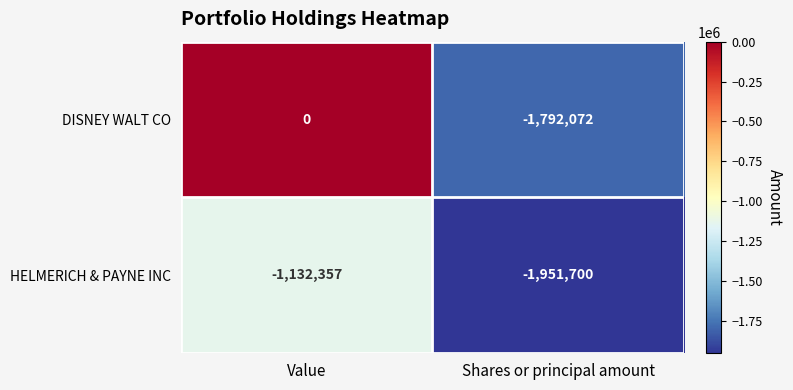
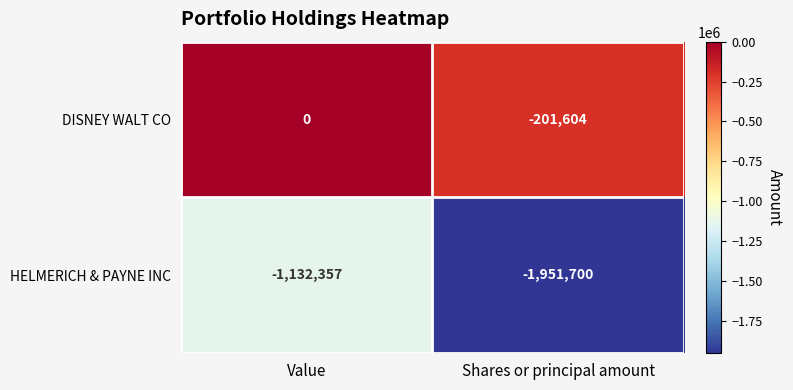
  {
    "DISNEY WALT CO": {
      "Value": "0",
-     "Shares or principal amount": "-1,792,072"
+     "Shares or principal amount": "-201,604"
    },
    "HELMERICH & PAYNE INC": {
      "Value": "-1,132,357",
      "Shares or principal amount": "-1,951,700"
    }
  }
